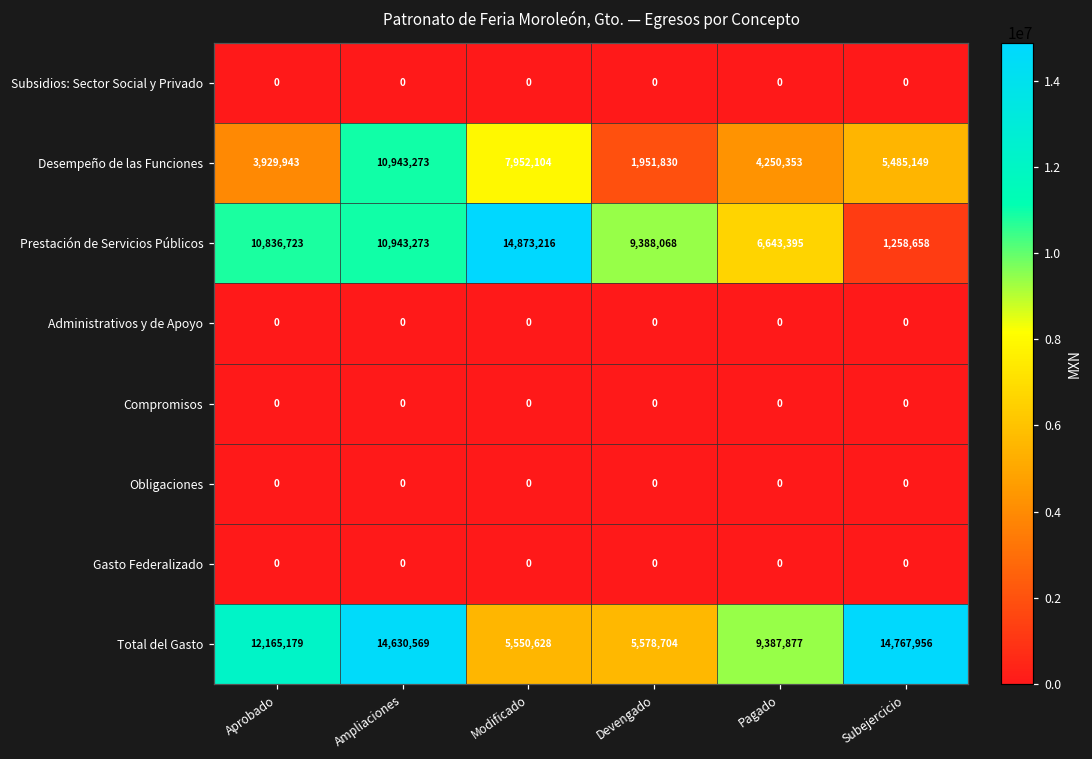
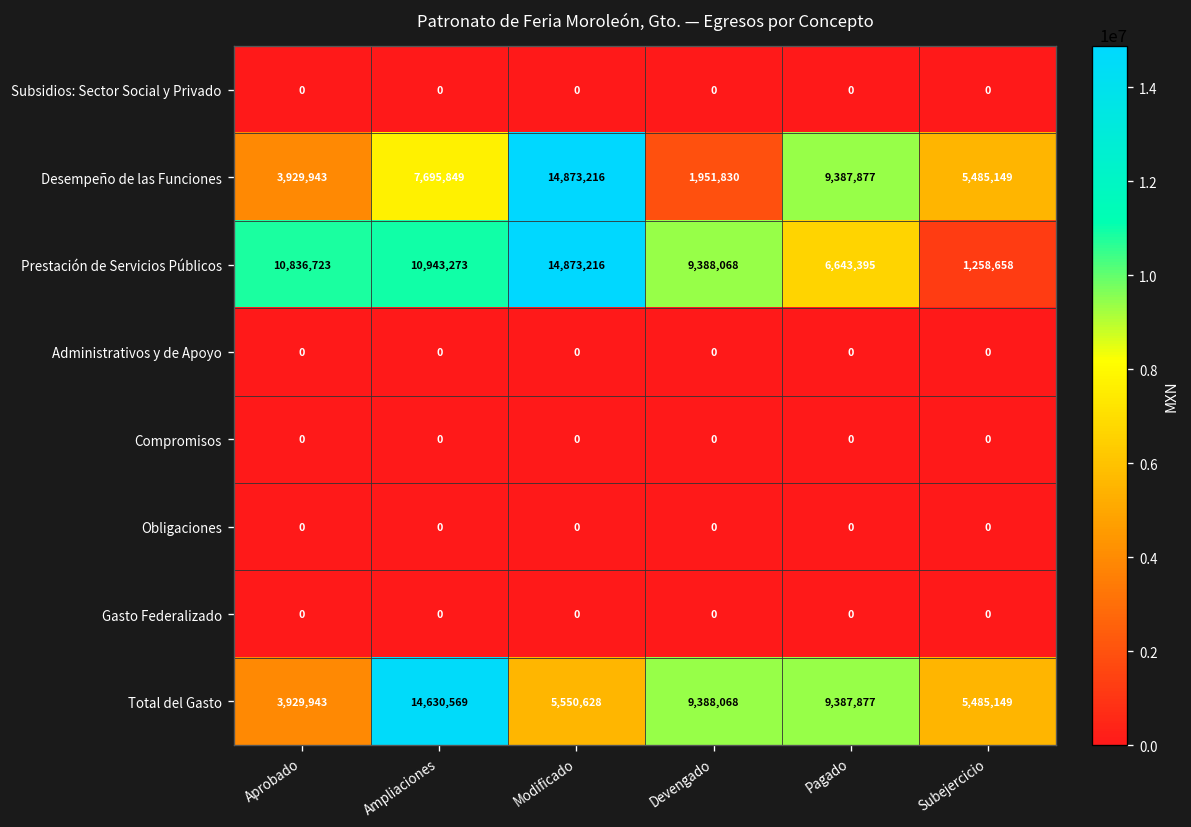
  {
    "Subsidios: Sector Social y Privado": {
      "Aprobado": "0",
      "Ampliaciones": "0",
      "Modificado": "0",
      "Devengado": "0",
      "Pagado": "0",
      "Subejercicio": "0"
    },
    "Desempeño de las Funciones": {
      "Aprobado": "3,929,943",
-     "Ampliaciones": "10,943,273",
-     "Modificado": "7,952,104",
+     "Ampliaciones": "7,695,849",
+     "Modificado": "14,873,216",
      "Devengado": "1,951,830",
-     "Pagado": "4,250,353",
+     "Pagado": "9,387,877",
      "Subejercicio": "5,485,149"
    },
    "Prestación de Servicios Públicos": {
      "Aprobado": "10,836,723",
      "Ampliaciones": "10,943,273",
      "Modificado": "14,873,216",
      "Devengado": "9,388,068",
      "Pagado": "6,643,395",
      "Subejercicio": "1,258,658"
    },
    "Administrativos y de Apoyo": {
      "Aprobado": "0",
      "Ampliaciones": "0",
      "Modificado": "0",
      "Devengado": "0",
      "Pagado": "0",
      "Subejercicio": "0"
    },
    "Compromisos": {
      "Aprobado": "0",
      "Ampliaciones": "0",
      "Modificado": "0",
      "Devengado": "0",
      "Pagado": "0",
      "Subejercicio": "0"
    },
    "Obligaciones": {
      "Aprobado": "0",
      "Ampliaciones": "0",
      "Modificado": "0",
      "Devengado": "0",
      "Pagado": "0",
      "Subejercicio": "0"
    },
    "Gasto Federalizado": {
      "Aprobado": "0",
      "Ampliaciones": "0",
      "Modificado": "0",
      "Devengado": "0",
      "Pagado": "0",
      "Subejercicio": "0"
    },
    "Total del Gasto": {
-     "Aprobado": "12,165,179",
+     "Aprobado": "3,929,943",
      "Ampliaciones": "14,630,569",
      "Modificado": "5,550,628",
-     "Devengado": "5,578,704",
+     "Devengado": "9,388,068",
      "Pagado": "9,387,877",
-     "Subejercicio": "14,767,956"
+     "Subejercicio": "5,485,149"
    }
  }
